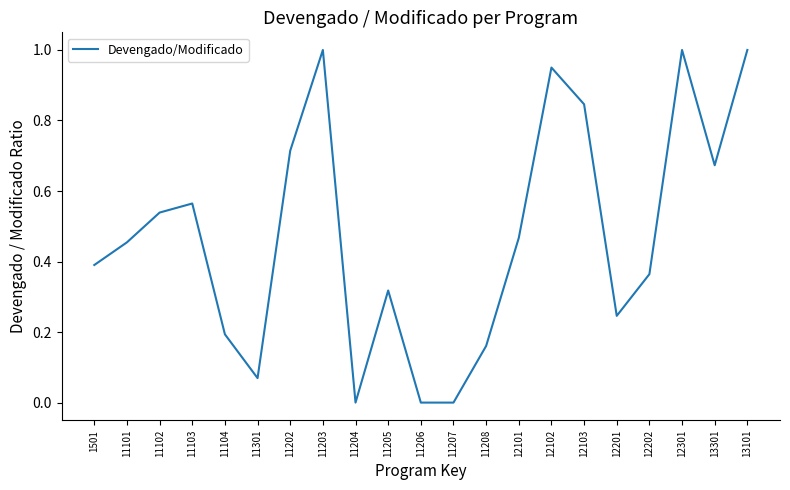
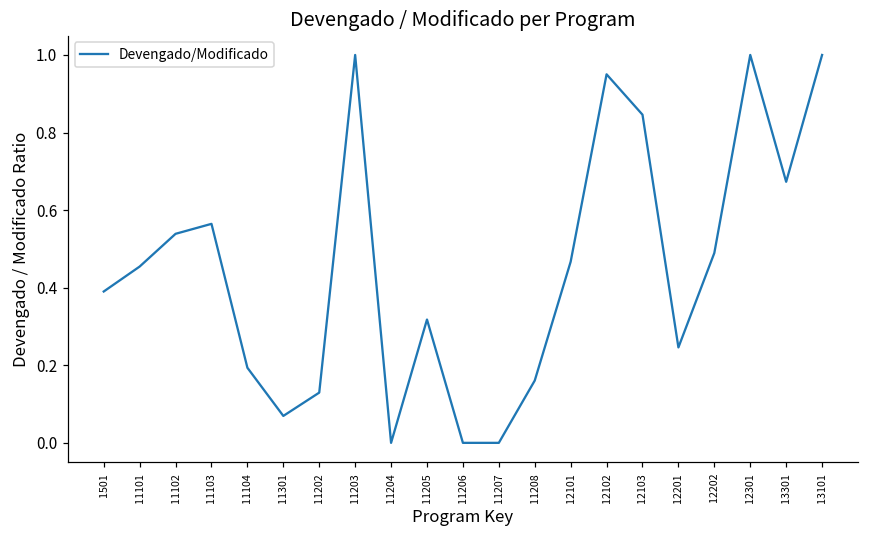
  {
    "1501": 0.39,
    "11101": 0.45,
    "11102": 0.54,
    "11103": 0.56,
    "11104": 0.19,
    "11301": 0.07,
-   "11202": 0.71,
+   "11202": 0.13,
    "11203": 1.00,
    "11204": 0.00,
    "11205": 0.32,
    "11206": 0.00,
    "11207": 0.00,
    "11208": 0.16,
    "12101": 0.47,
    "12102": 0.95,
    "12103": 0.85,
    "12201": 0.25,
-   "12202": 0.36,
+   "12202": 0.49,
    "12301": 1.00,
    "13301": 0.67,
    "13101": 1.00
  }
